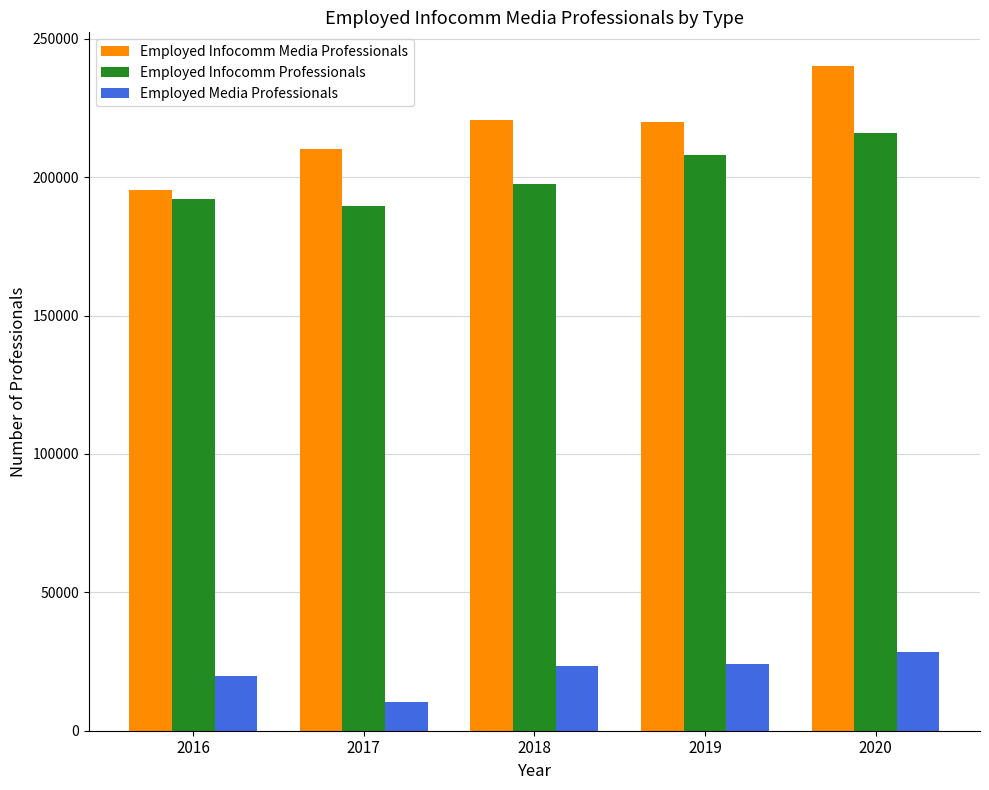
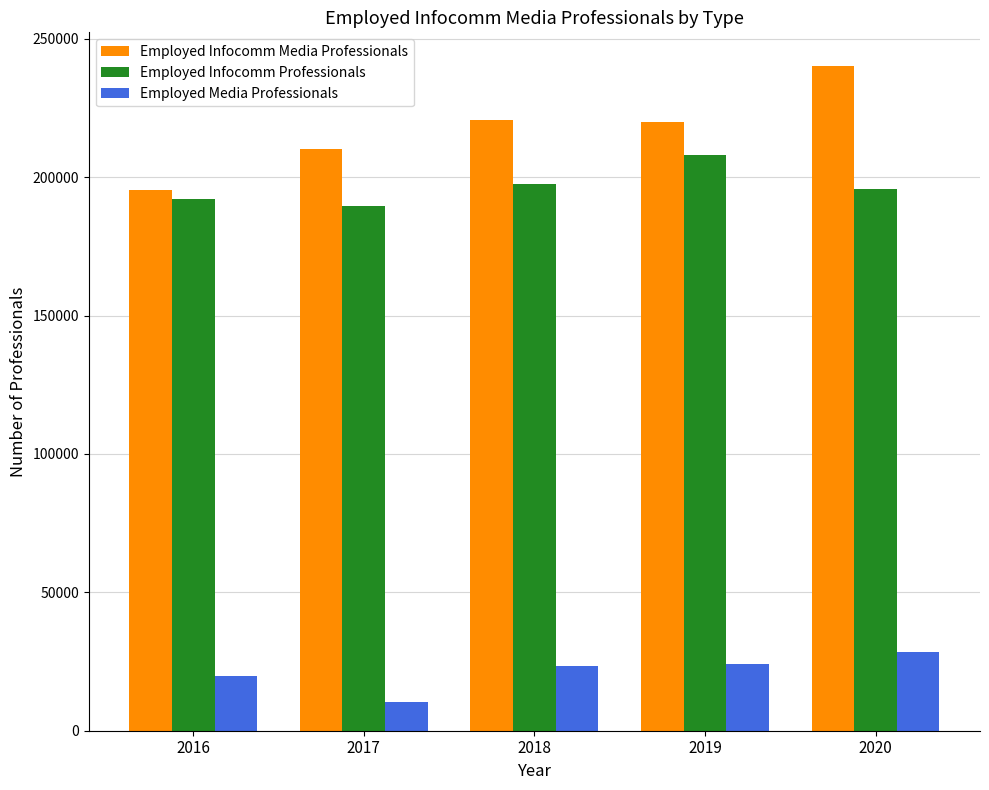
  {
    "Employed Infocomm Media Professionals": {
      "2016": 195000,
      "2017": 210000,
      "2018": 221000,
      "2019": 220000,
      "2020": 240000
    },
    "Employed Infocomm Professionals": {
      "2016": 192000,
      "2017": 189000,
      "2018": 198000,
      "2019": 208000,
-     "2020": 216000
+     "2020": 196000
    },
    "Employed Media Professionals": {
      "2016": 20000,
      "2017": 11000,
      "2018": 23000,
      "2019": 24000,
      "2020": 29000
    }
  }
